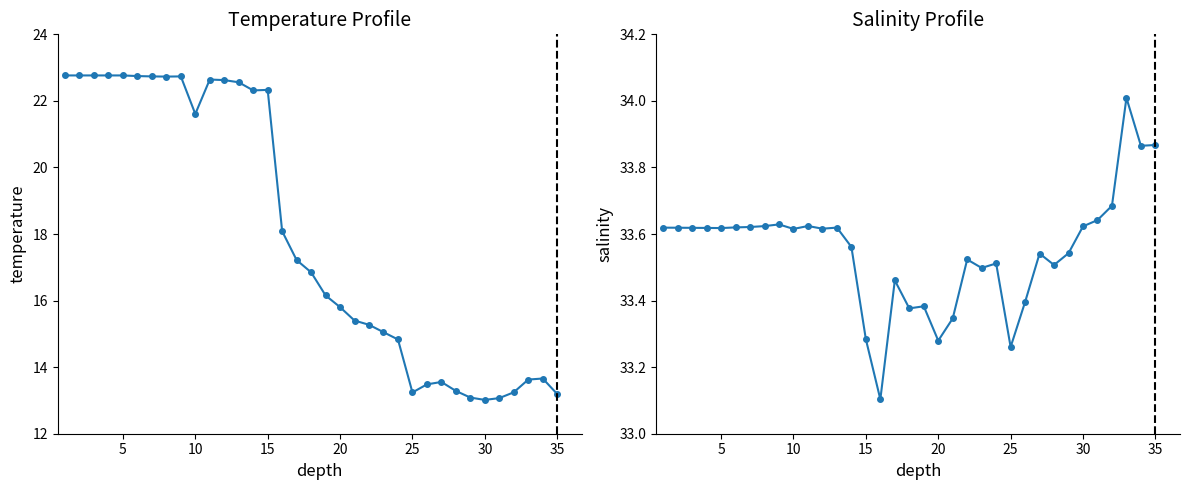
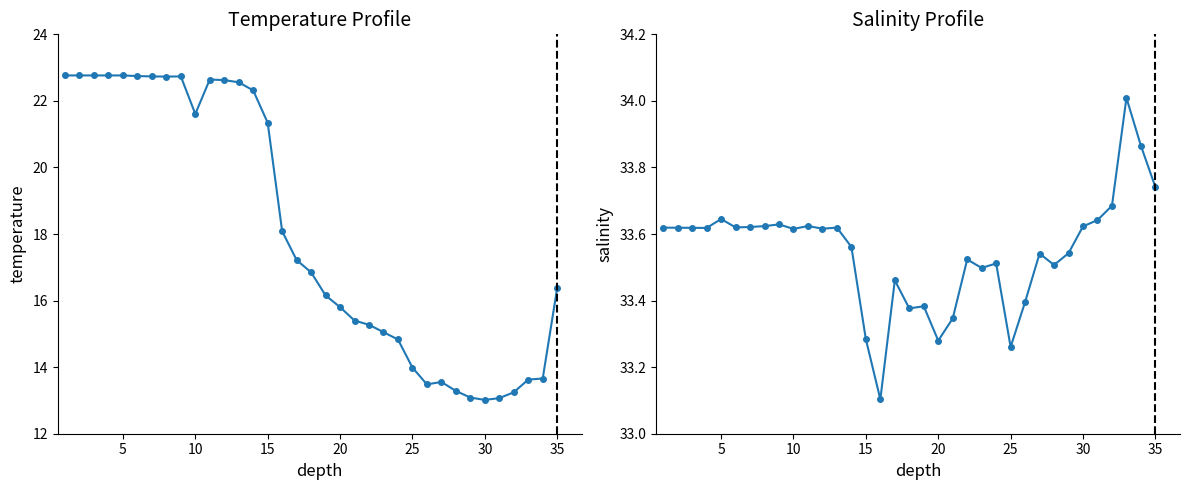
  {
    "Temperature Profile": {
      "5": 22.8,
      "10": 21.6,
-     "15": 22.3,
+     "15": 21.3,
      "20": 15.8,
-     "25": 13.2,
+     "25": 14.0,
      "30": 13.0,
-     "35": 13.2
+     "35": 16.4
    },
    "Salinity Profile": {
-     "5": 33.62,
+     "5": 33.65,
      "10": 33.62,
      "15": 33.28,
      "20": 33.28,
      "25": 33.26,
      "30": 33.62,
-     "35": 33.87
+     "35": 33.74
    }
  }
